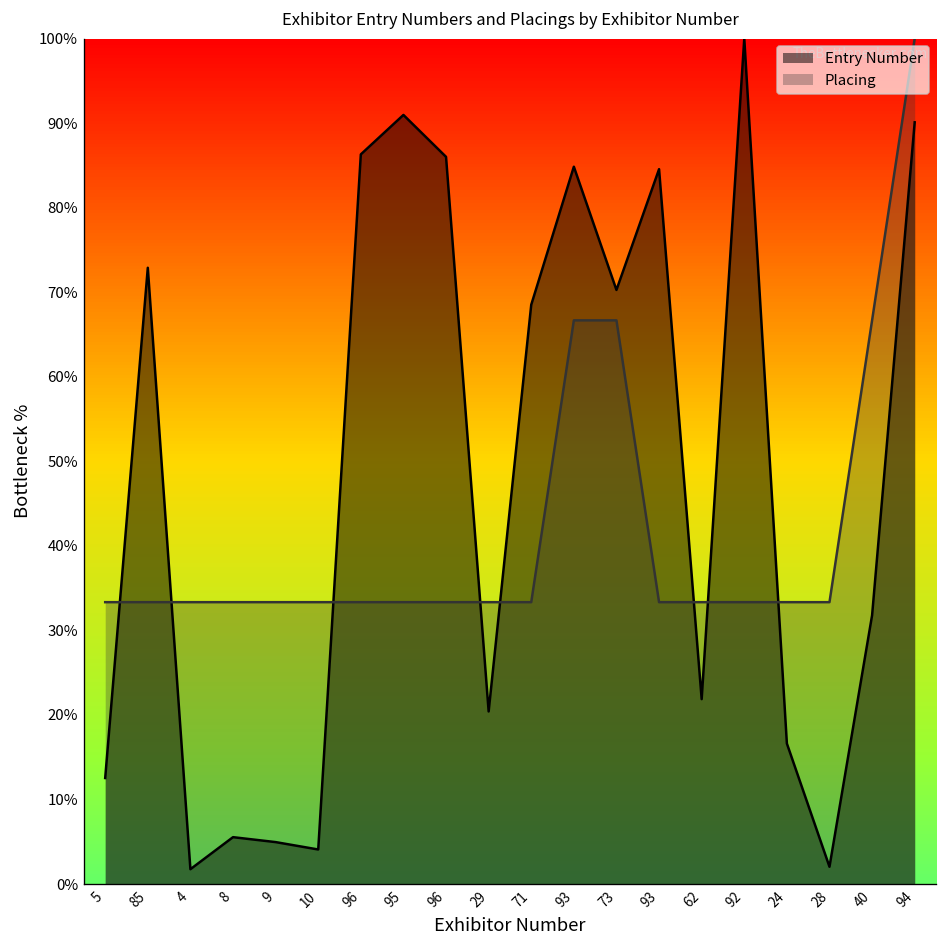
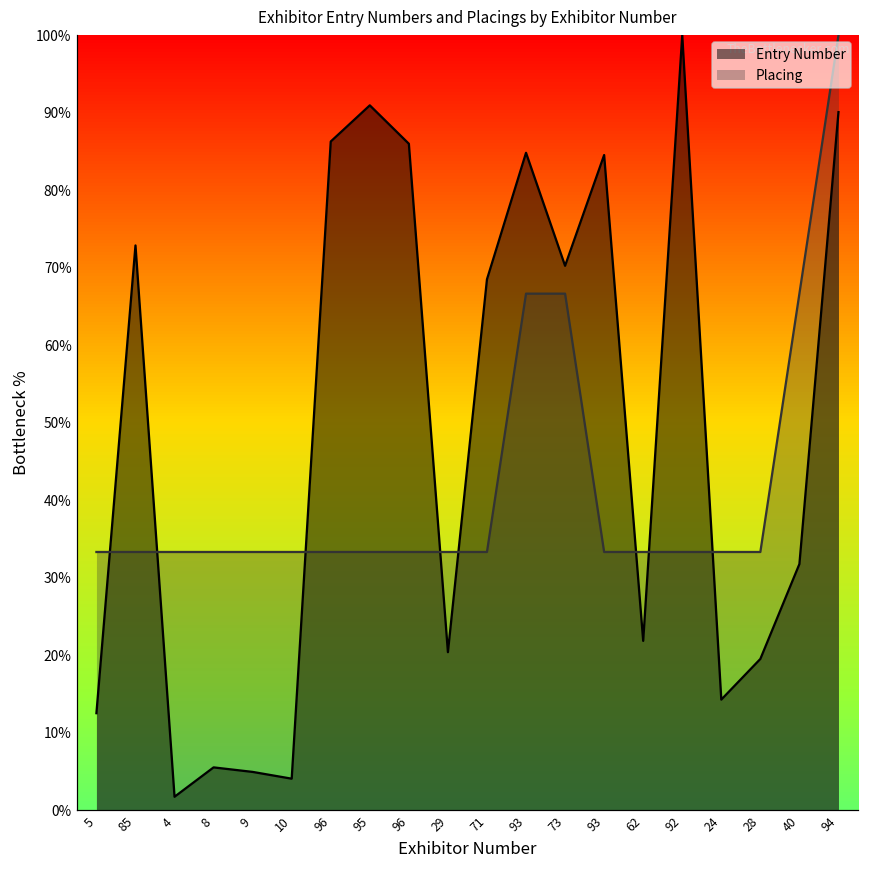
  {
    "Entry Number": {
      "5": "13%",
      "85": "73%",
      "4": "2%",
      "8": "6%",
      "9": "5%",
      "10": "4%",
      "95": "91%",
      "29": "20%",
      "71": "69%",
      "73": "70%",
      "62": "22%",
      "92": "100%",
-     "24": "17%",
-     "28": "2%",
+     "24": "14%",
+     "28": "20%",
      "40": "32%",
      "94": "90%"
    },
    "Placing": {
      "5": "33%",
      "85": "33%",
      "4": "33%",
      "8": "33%",
      "9": "33%",
      "10": "33%",
      "95": "33%",
      "29": "33%",
      "71": "33%",
      "73": "67%",
      "62": "33%",
      "92": "33%",
      "24": "33%",
      "28": "33%",
      "40": "67%",
      "94": "100%"
    }
  }
